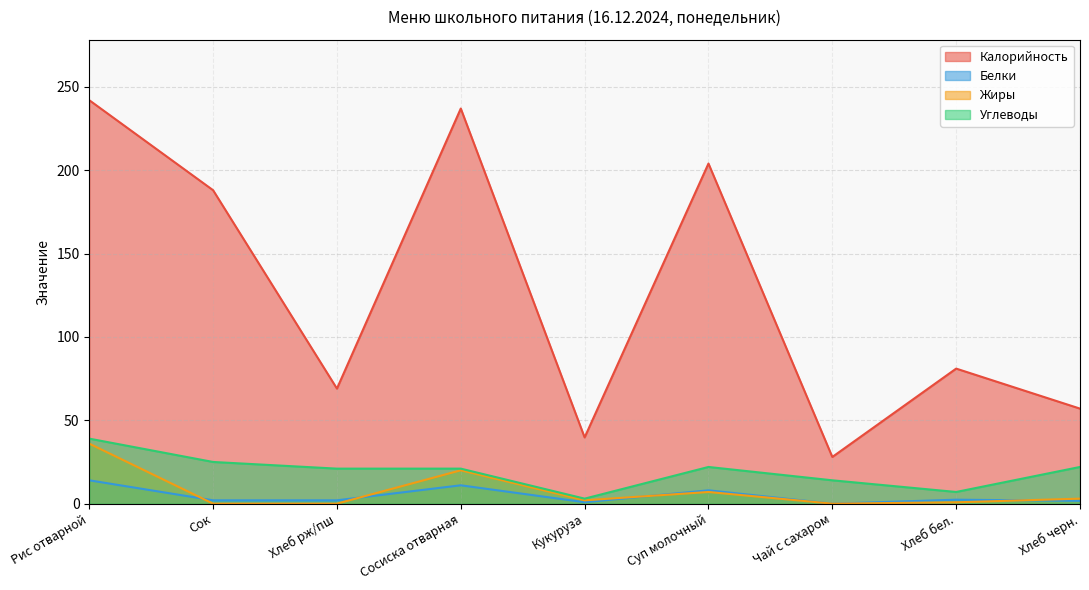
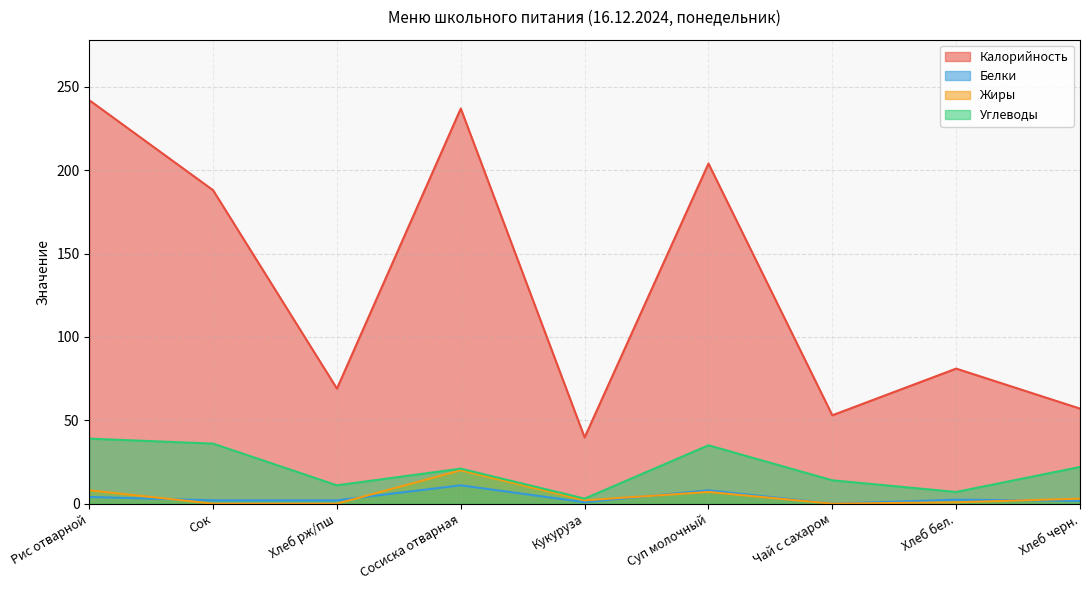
  {
    "Калорийность": {
      "Рис отварной": 242,
      "Сок": 188,
      "Хлеб рж/пш": 69,
      "Сосиска отварная": 237,
      "Кукуруза": 40,
      "Суп молочный": 204,
-     "Чай с сахаром": 28,
+     "Чай с сахаром": 53,
      "Хлеб бел.": 81,
      "Хлеб черн.": 57
    },
    "Белки": {
-     "Рис отварной": 14,
+     "Рис отварной": 4,
      "Сок": 2,
      "Хлеб рж/пш": 2,
      "Сосиска отварная": 11,
      "Хлеб бел.": 2
    },
    "Жиры": {
-     "Рис отварной": 36,
+     "Рис отварной": 8,
      "Сок": 0,
      "Хлеб рж/пш": 0,
      "Хлеб бел.": 1
    },
    "Углеводы": {
      "Рис отварной": 39,
-     "Сок": 25,
-     "Хлеб рж/пш": 21,
-     "Суп молочный": 22,
+     "Сок": 36,
+     "Хлеб рж/пш": 11,
+     "Суп молочный": 35,
      "Чай с сахаром": 14,
      "Хлеб бел.": 7,
      "Хлеб черн.": 22
    }
  }
